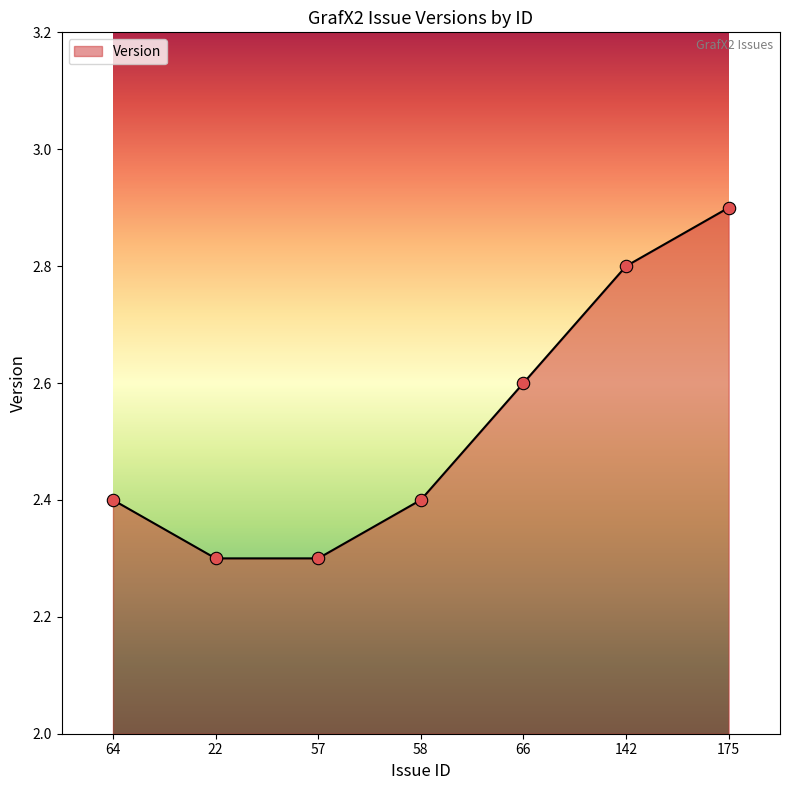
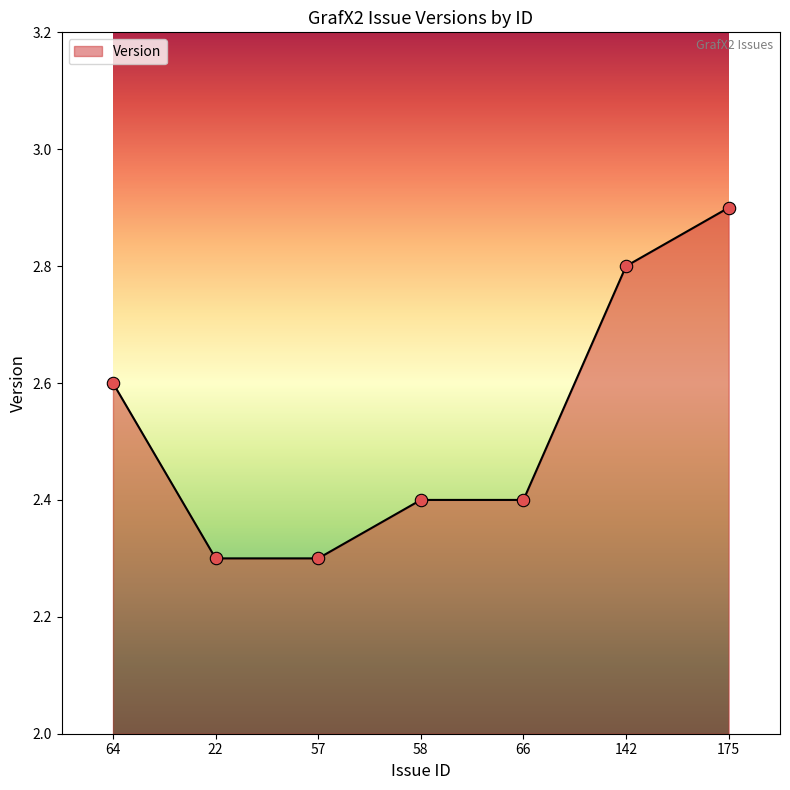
  {
-   "64": 2.4,
+   "64": 2.6,
    "22": 2.3,
    "57": 2.3,
    "58": 2.4,
-   "66": 2.6,
+   "66": 2.4,
    "142": 2.8,
    "175": 2.9
  }
